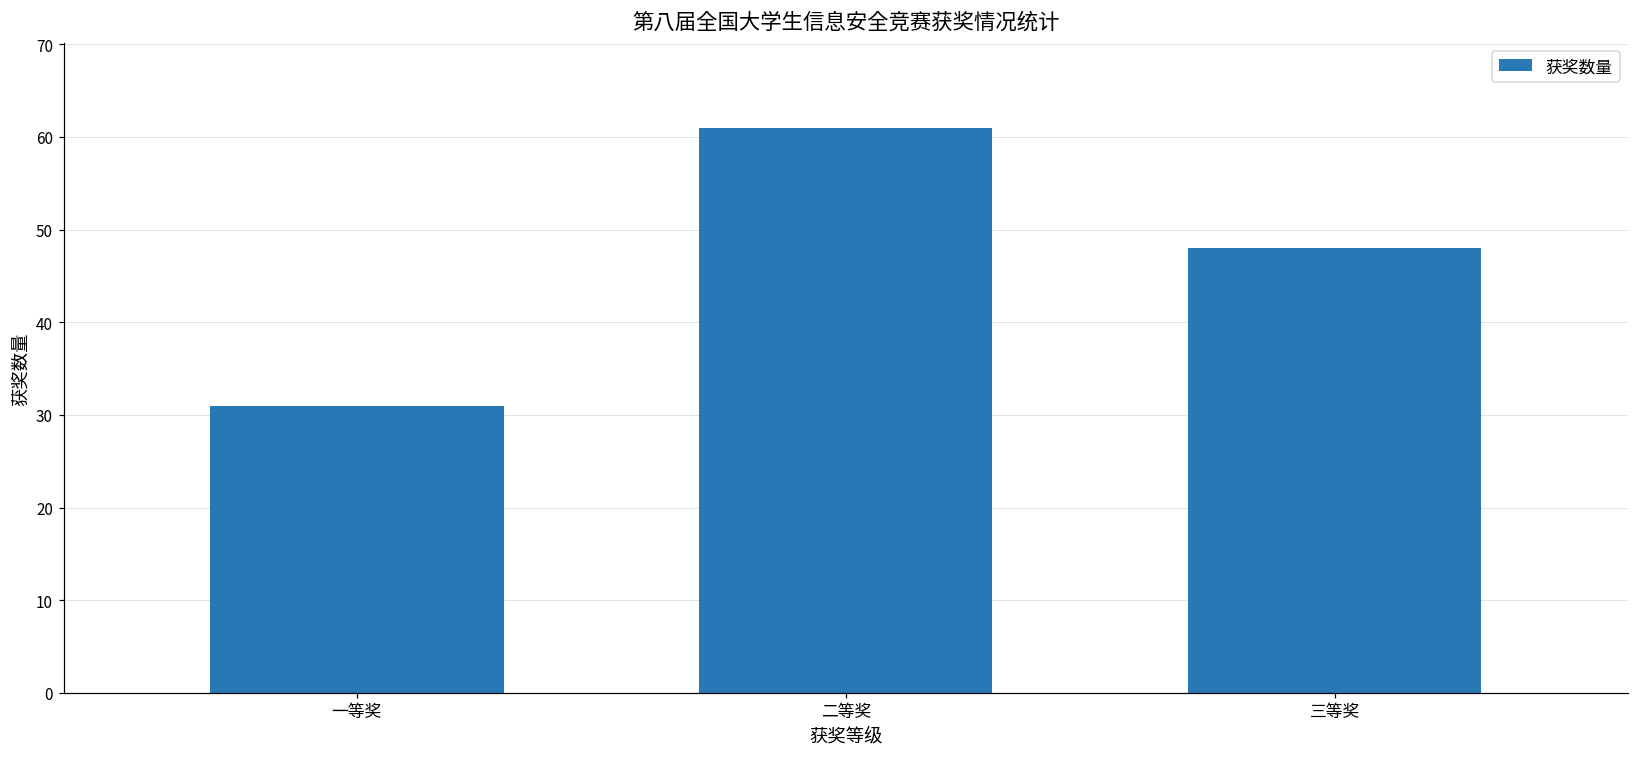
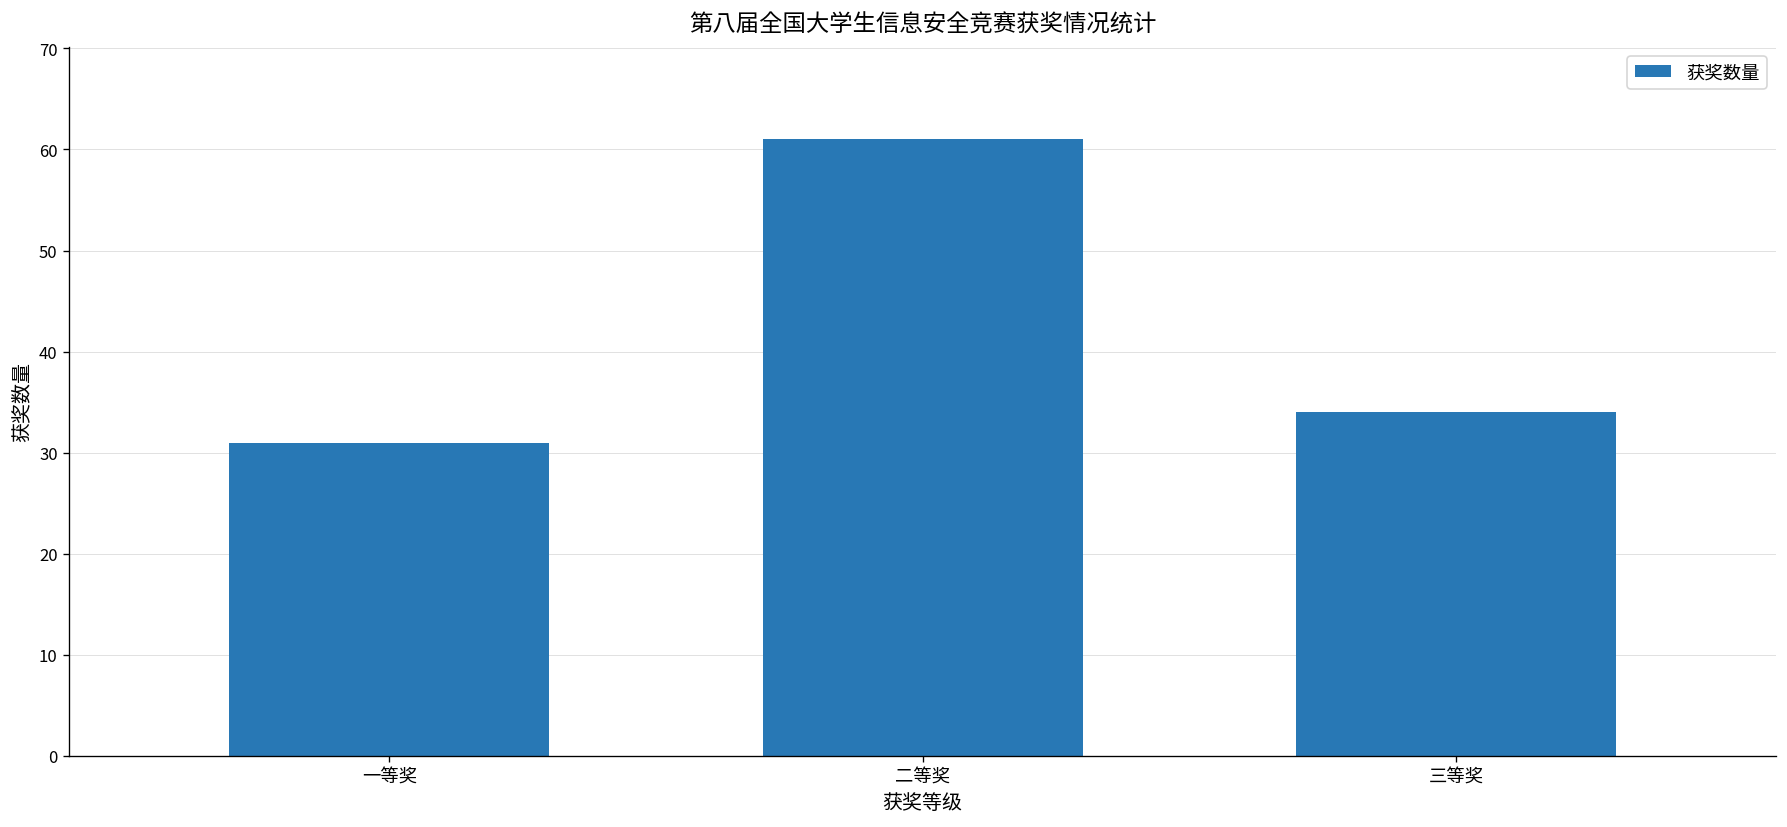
  {
    "一等奖": 31,
    "二等奖": 61,
-   "三等奖": 48
+   "三等奖": 34
  }
